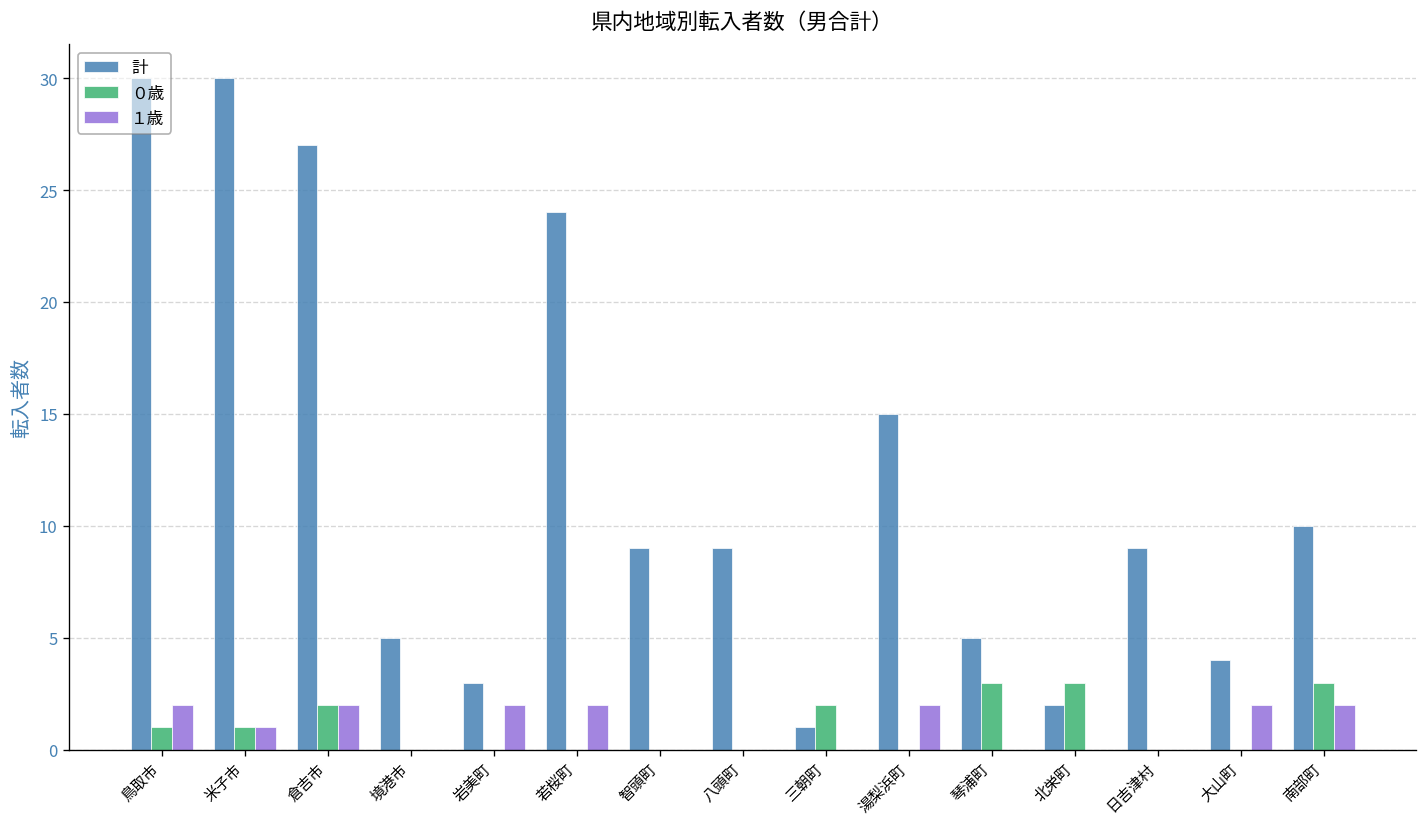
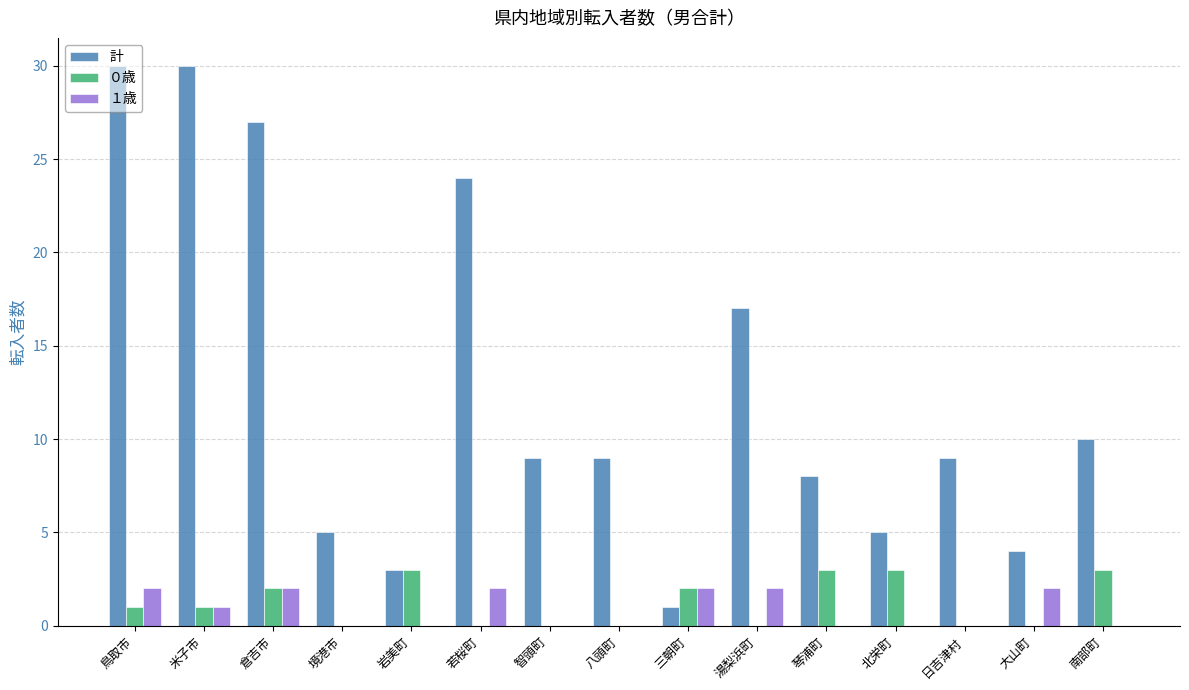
  {
    "計": {
      "米子市": 30,
      "倉吉市": 27,
      "境港市": 5,
      "岩美町": 3,
      "若桜町": 24,
      "智頭町": 9,
      "八頭町": 9,
      "三朝町": 1,
-     "湯梨浜町": 15,
-     "琴浦町": 5,
-     "北栄町": 2,
+     "湯梨浜町": 17,
+     "琴浦町": 8,
+     "北栄町": 5,
      "日吉津村": 9,
      "大山町": 4,
      "南部町": 10
    },
    "０歳": {
      "鳥取市": 1,
      "米子市": 1,
      "倉吉市": 2,
      "境港市": 0,
-     "岩美町": 0,
+     "岩美町": 3,
      "若桜町": 0,
      "智頭町": 0,
      "八頭町": 0,
      "三朝町": 2,
      "湯梨浜町": 0,
      "琴浦町": 3,
      "北栄町": 3,
      "日吉津村": 0,
      "大山町": 0,
      "南部町": 3
    },
    "１歳": {
      "鳥取市": 2,
      "米子市": 1,
      "倉吉市": 2,
      "境港市": 0,
-     "岩美町": 2,
+     "岩美町": 0,
      "若桜町": 2,
      "智頭町": 0,
      "八頭町": 0,
-     "三朝町": 0,
+     "三朝町": 2,
      "湯梨浜町": 2,
      "琴浦町": 0,
      "北栄町": 0,
      "日吉津村": 0,
      "大山町": 2,
-     "南部町": 2
+     "南部町": 0
    }
  }
